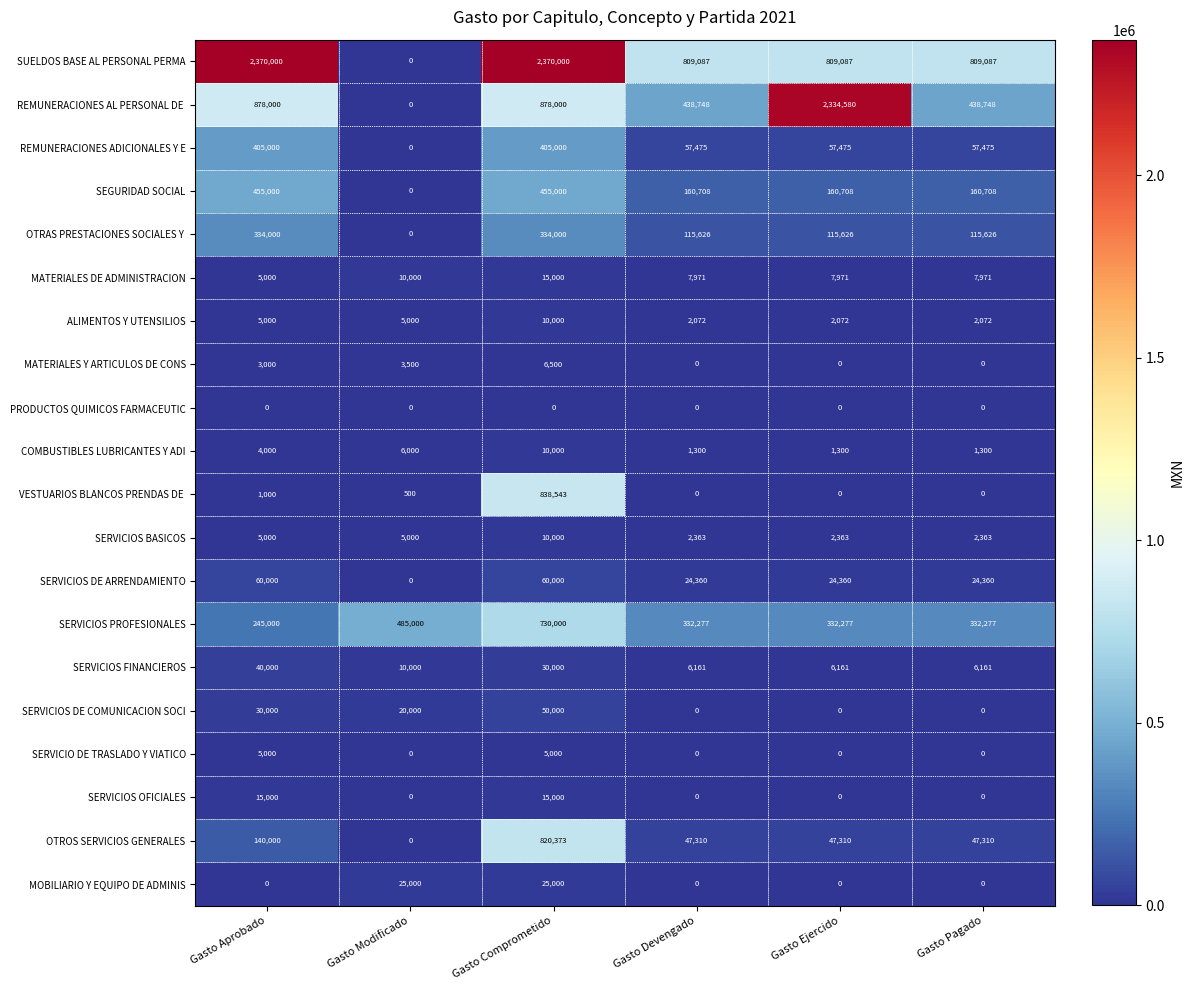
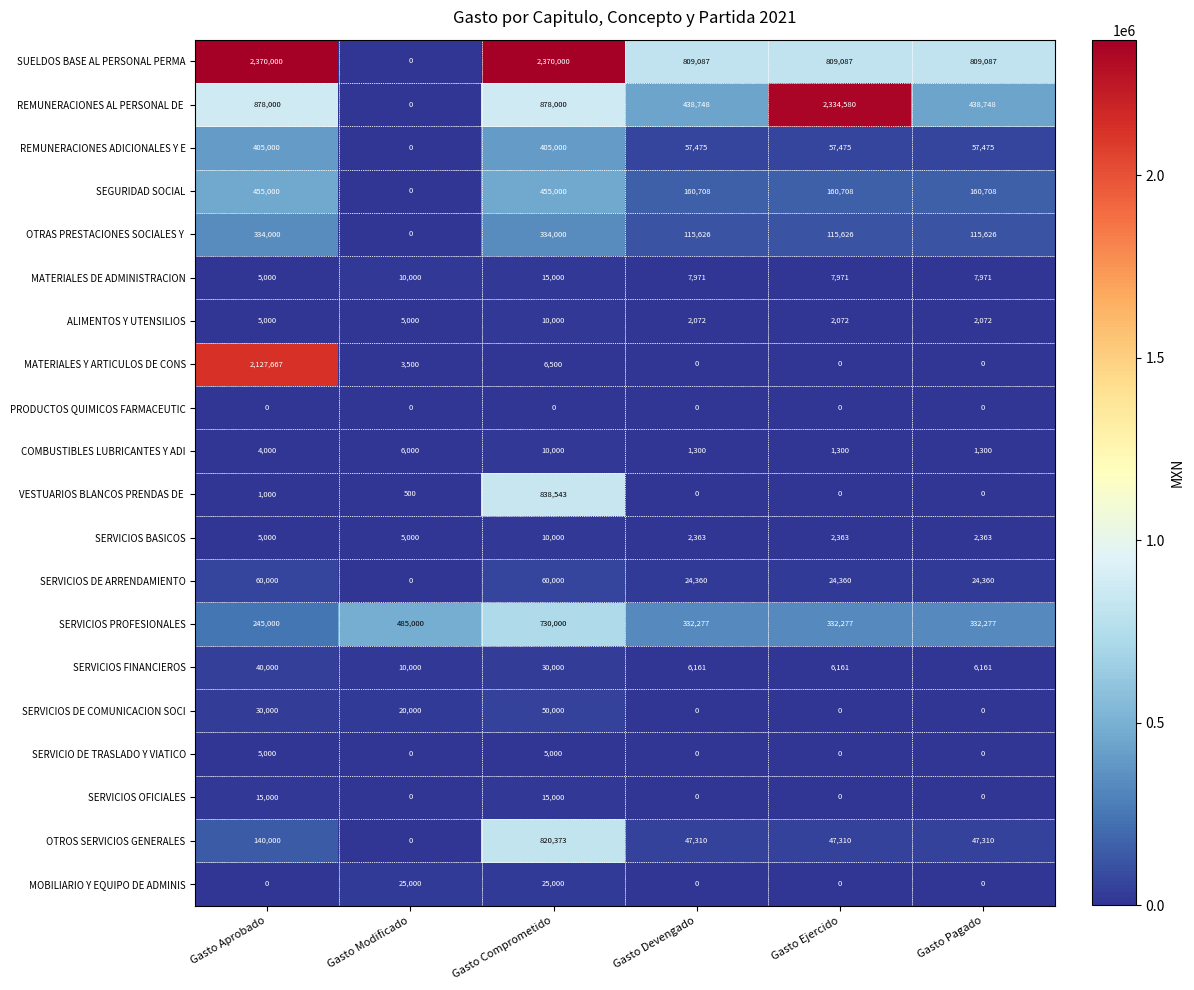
  {
    "SUELDOS BASE AL PERSONAL PERMA": {
      "Gasto Aprobado": "2,370,000",
      "Gasto Modificado": "0",
      "Gasto Comprometido": "2,370,000",
      "Gasto Devengado": "809,087",
      "Gasto Ejercido": "809,087",
      "Gasto Pagado": "809,087"
    },
    "REMUNERACIONES AL PERSONAL DE": {
      "Gasto Aprobado": "878,000",
      "Gasto Modificado": "0",
      "Gasto Comprometido": "878,000",
      "Gasto Devengado": "438,748",
      "Gasto Ejercido": "2,334,580",
      "Gasto Pagado": "438,748"
    },
    "REMUNERACIONES ADICIONALES Y E": {
      "Gasto Aprobado": "405,000",
      "Gasto Modificado": "0",
      "Gasto Comprometido": "405,000",
      "Gasto Devengado": "57,475",
      "Gasto Ejercido": "57,475",
      "Gasto Pagado": "57,475"
    },
    "SEGURIDAD SOCIAL": {
      "Gasto Aprobado": "455,000",
      "Gasto Modificado": "0",
      "Gasto Comprometido": "455,000",
      "Gasto Devengado": "160,708",
      "Gasto Ejercido": "160,708",
      "Gasto Pagado": "160,708"
    },
    "OTRAS PRESTACIONES SOCIALES Y": {
      "Gasto Aprobado": "334,000",
      "Gasto Modificado": "0",
      "Gasto Comprometido": "334,000",
      "Gasto Devengado": "115,626",
      "Gasto Ejercido": "115,626",
      "Gasto Pagado": "115,626"
    },
    "MATERIALES DE ADMINISTRACION": {
      "Gasto Aprobado": "5,000",
      "Gasto Modificado": "10,000",
      "Gasto Comprometido": "15,000",
      "Gasto Devengado": "7,971",
      "Gasto Ejercido": "7,971",
      "Gasto Pagado": "7,971"
    },
    "ALIMENTOS Y UTENSILIOS": {
      "Gasto Aprobado": "5,000",
      "Gasto Modificado": "5,000",
      "Gasto Comprometido": "10,000",
      "Gasto Devengado": "2,072",
      "Gasto Ejercido": "2,072",
      "Gasto Pagado": "2,072"
    },
    "MATERIALES Y ARTICULOS DE CONS": {
-     "Gasto Aprobado": "3,000",
+     "Gasto Aprobado": "2,127,667",
      "Gasto Modificado": "3,500",
      "Gasto Comprometido": "6,500",
      "Gasto Devengado": "0",
      "Gasto Ejercido": "0",
      "Gasto Pagado": "0"
    },
    "PRODUCTOS QUIMICOS FARMACEUTIC": {
      "Gasto Aprobado": "0",
      "Gasto Modificado": "0",
      "Gasto Comprometido": "0",
      "Gasto Devengado": "0",
      "Gasto Ejercido": "0",
      "Gasto Pagado": "0"
    },
    "COMBUSTIBLES LUBRICANTES Y ADI": {
      "Gasto Aprobado": "4,000",
      "Gasto Modificado": "6,000",
      "Gasto Comprometido": "10,000",
      "Gasto Devengado": "1,300",
      "Gasto Ejercido": "1,300",
      "Gasto Pagado": "1,300"
    },
    "VESTUARIOS BLANCOS PRENDAS DE": {
      "Gasto Aprobado": "1,000",
      "Gasto Modificado": "500",
      "Gasto Comprometido": "838,543",
      "Gasto Devengado": "0",
      "Gasto Ejercido": "0",
      "Gasto Pagado": "0"
    },
    "SERVICIOS BASICOS": {
      "Gasto Aprobado": "5,000",
      "Gasto Modificado": "5,000",
      "Gasto Comprometido": "10,000",
      "Gasto Devengado": "2,363",
      "Gasto Ejercido": "2,363",
      "Gasto Pagado": "2,363"
    },
    "SERVICIOS DE ARRENDAMIENTO": {
      "Gasto Aprobado": "60,000",
      "Gasto Modificado": "0",
      "Gasto Comprometido": "60,000",
      "Gasto Devengado": "24,360",
      "Gasto Ejercido": "24,360",
      "Gasto Pagado": "24,360"
    },
    "SERVICIOS PROFESIONALES": {
      "Gasto Aprobado": "245,000",
      "Gasto Modificado": "485,000",
      "Gasto Comprometido": "730,000",
      "Gasto Devengado": "332,277",
      "Gasto Ejercido": "332,277",
      "Gasto Pagado": "332,277"
    },
    "SERVICIOS FINANCIEROS": {
      "Gasto Aprobado": "40,000",
      "Gasto Modificado": "10,000",
      "Gasto Comprometido": "30,000",
      "Gasto Devengado": "6,161",
      "Gasto Ejercido": "6,161",
      "Gasto Pagado": "6,161"
    },
    "SERVICIOS DE COMUNICACION SOCI": {
      "Gasto Aprobado": "30,000",
      "Gasto Modificado": "20,000",
      "Gasto Comprometido": "50,000",
      "Gasto Devengado": "0",
      "Gasto Ejercido": "0",
      "Gasto Pagado": "0"
    },
    "SERVICIO DE TRASLADO Y VIATICO": {
      "Gasto Aprobado": "5,000",
      "Gasto Modificado": "0",
      "Gasto Comprometido": "5,000",
      "Gasto Devengado": "0",
      "Gasto Ejercido": "0",
      "Gasto Pagado": "0"
    },
    "SERVICIOS OFICIALES": {
      "Gasto Aprobado": "15,000",
      "Gasto Modificado": "0",
      "Gasto Comprometido": "15,000",
      "Gasto Devengado": "0",
      "Gasto Ejercido": "0",
      "Gasto Pagado": "0"
    },
    "OTROS SERVICIOS GENERALES": {
      "Gasto Aprobado": "140,000",
      "Gasto Modificado": "0",
      "Gasto Comprometido": "820,373",
      "Gasto Devengado": "47,310",
      "Gasto Ejercido": "47,310",
      "Gasto Pagado": "47,310"
    },
    "MOBILIARIO Y EQUIPO DE ADMINIS": {
      "Gasto Aprobado": "0",
      "Gasto Modificado": "25,000",
      "Gasto Comprometido": "25,000",
      "Gasto Devengado": "0",
      "Gasto Ejercido": "0",
      "Gasto Pagado": "0"
    }
  }
